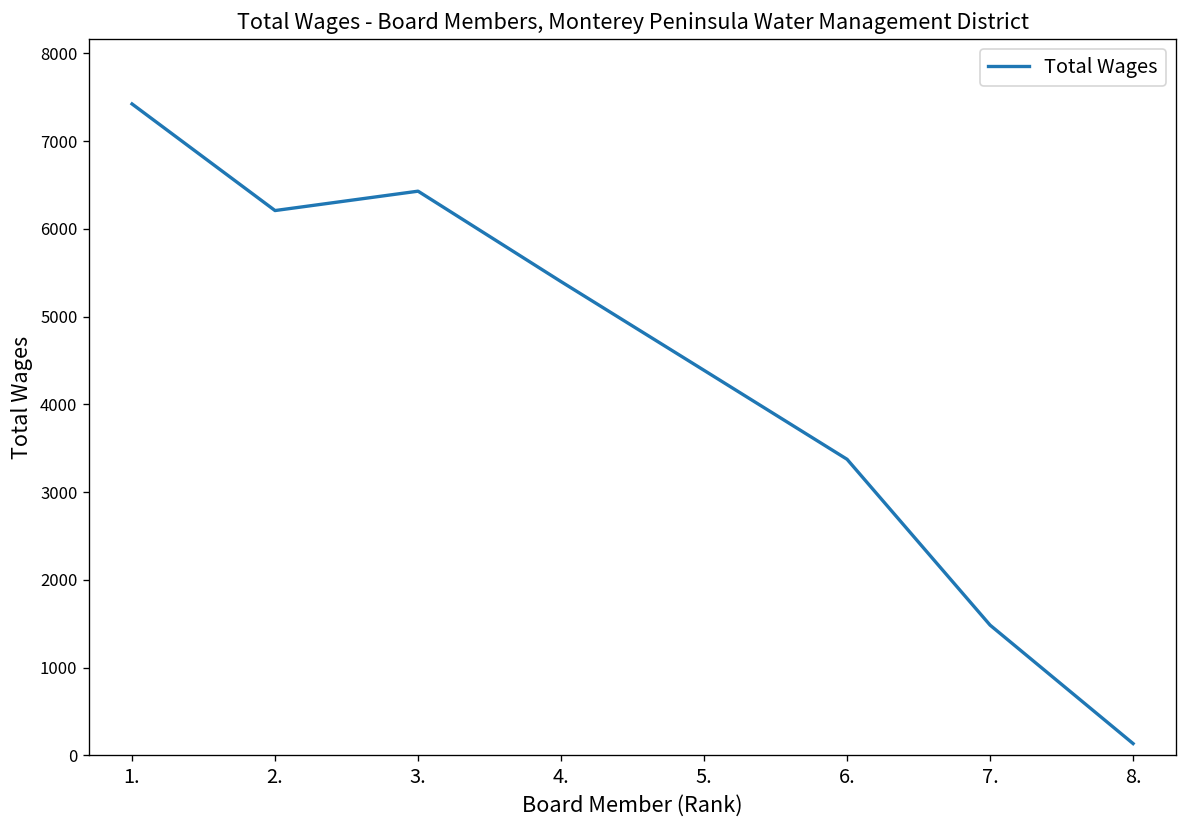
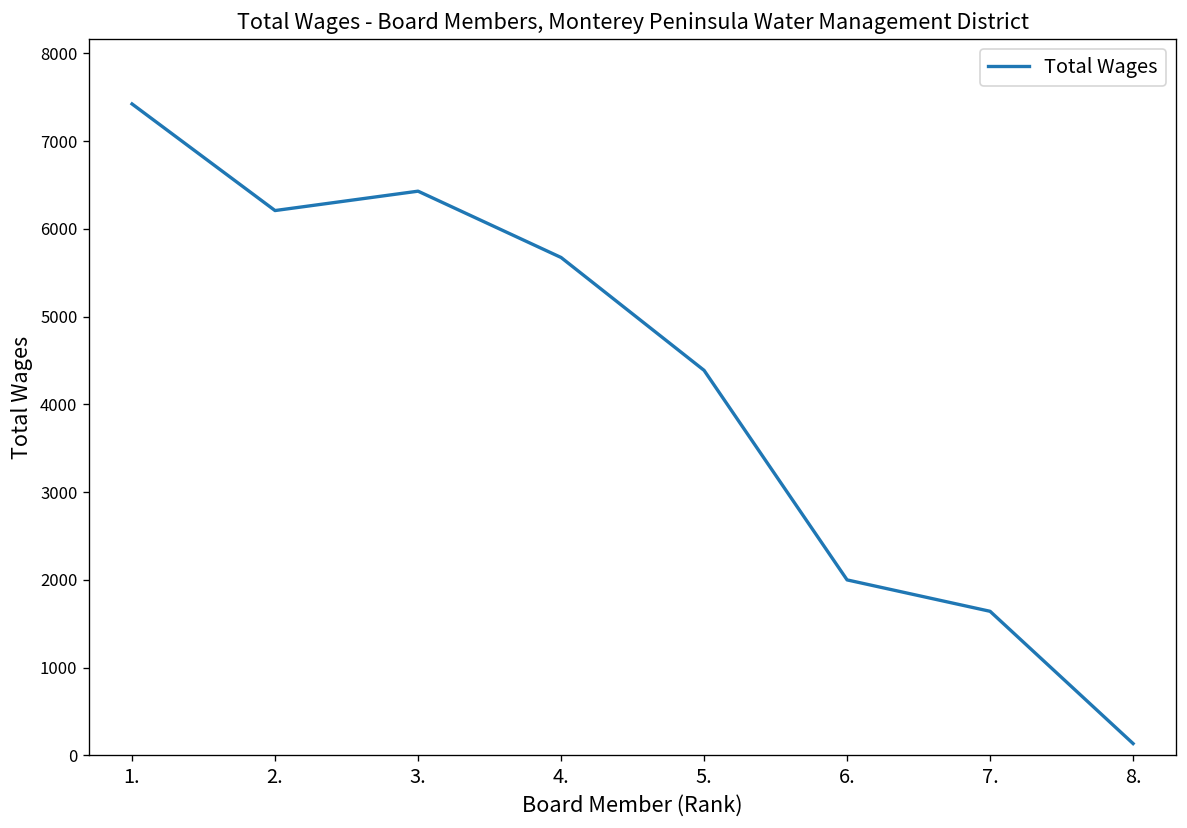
  {
    "1.": 7400,
    "2.": 6200,
    "3.": 6400,
-   "4.": 5400,
+   "4.": 5700,
    "5.": 4400,
-   "6.": 3400,
-   "7.": 1500,
+   "6.": 2000,
+   "7.": 1600,
    "8.": 100
  }
